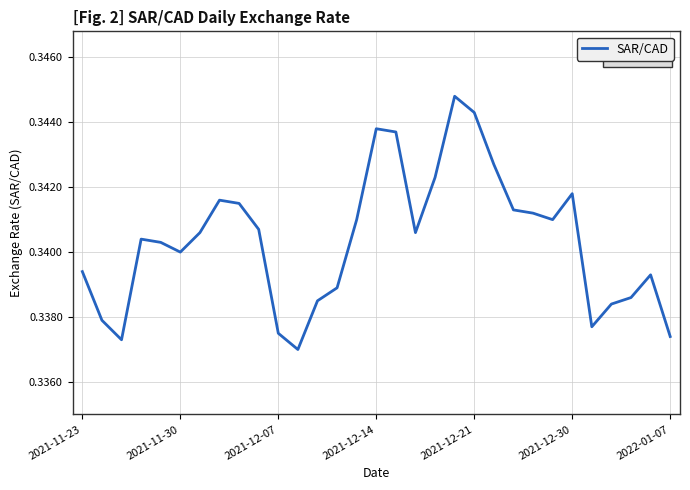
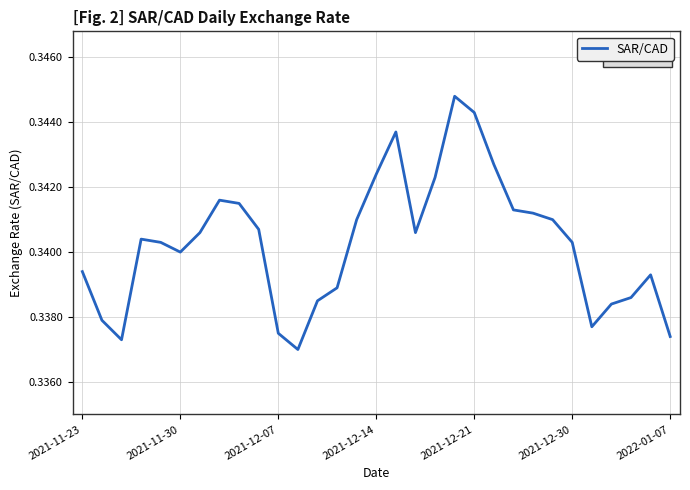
  {
    "2021-11-23": 0.3394,
    "2021-11-30": 0.3400,
    "2021-12-07": 0.3375,
-   "2021-12-14": 0.3438,
+   "2021-12-14": 0.3424,
    "2021-12-21": 0.3443,
-   "2021-12-30": 0.3418,
+   "2021-12-30": 0.3403,
    "2022-01-07": 0.3374
  }
